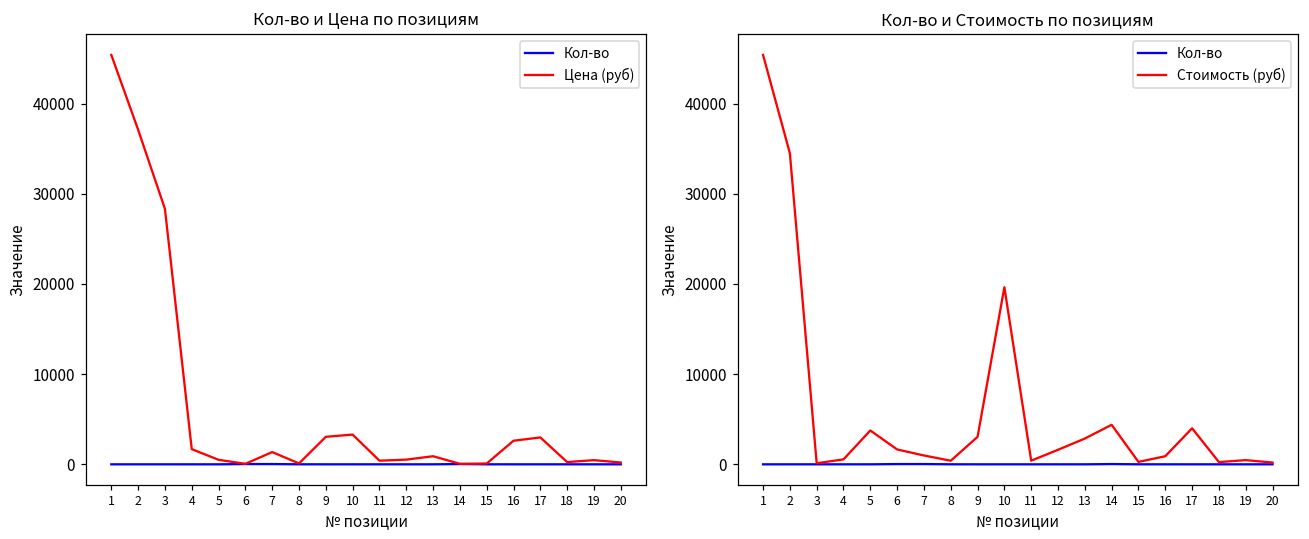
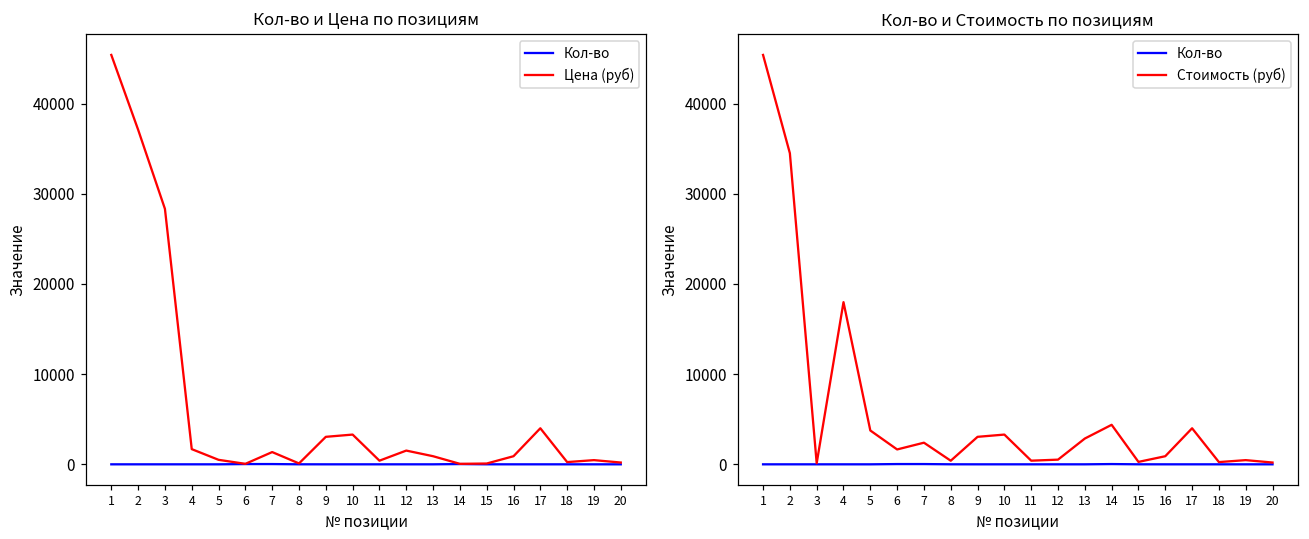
  {
    "Кол-во и Цена по позициям": {
      "Кол-во": {
        "1": 0,
        "2": 0,
        "3": 0,
        "4": 0,
        "5": 0,
        "7": 0,
        "9": 0,
        "10": 0,
        "11": 0,
        "12": 0,
        "13": 0,
        "16": 0,
        "17": 0,
        "19": 0
      },
      "Цена (руб)": {
        "1": 45000,
        "2": 37000,
        "3": 28000,
        "4": 2000,
        "5": 1000,
        "7": 1000,
        "9": 3000,
        "10": 3000,
        "11": 0,
-       "12": 1000,
+       "12": 2000,
        "13": 1000,
-       "16": 3000,
-       "17": 3000,
+       "16": 1000,
+       "17": 4000,
        "19": 0
      }
    },
    "Кол-во и Стоимость по позициям": {
      "Кол-во": {
        "1": 0,
        "2": 0,
        "4": 0,
        "5": 0,
        "6": 0,
        "7": 0,
        "8": 0,
        "9": 0,
        "10": 0,
        "11": 0,
        "12": 0,
        "13": 0,
        "14": 0,
        "16": 0,
        "17": 0,
        "19": 0
      },
      "Стоимость (руб)": {
        "1": 45000,
        "2": 35000,
-       "4": 1000,
+       "4": 18000,
        "5": 4000,
        "6": 2000,
-       "7": 1000,
+       "7": 2000,
        "8": 0,
        "9": 3000,
-       "10": 20000,
+       "10": 3000,
        "11": 0,
-       "12": 2000,
+       "12": 1000,
        "13": 3000,
        "14": 4000,
        "16": 1000,
        "17": 4000,
        "19": 0
      }
    }
  }
